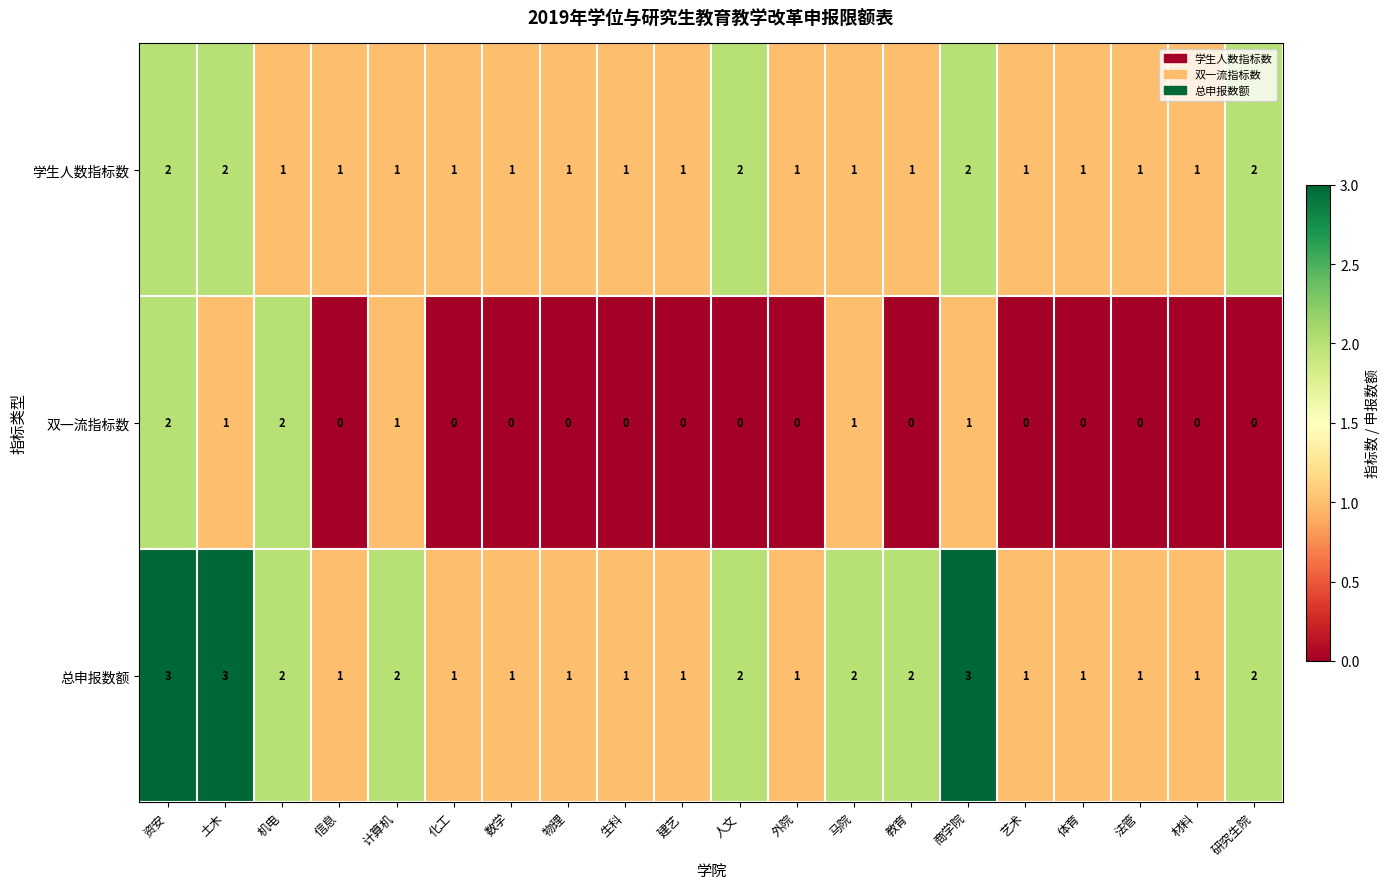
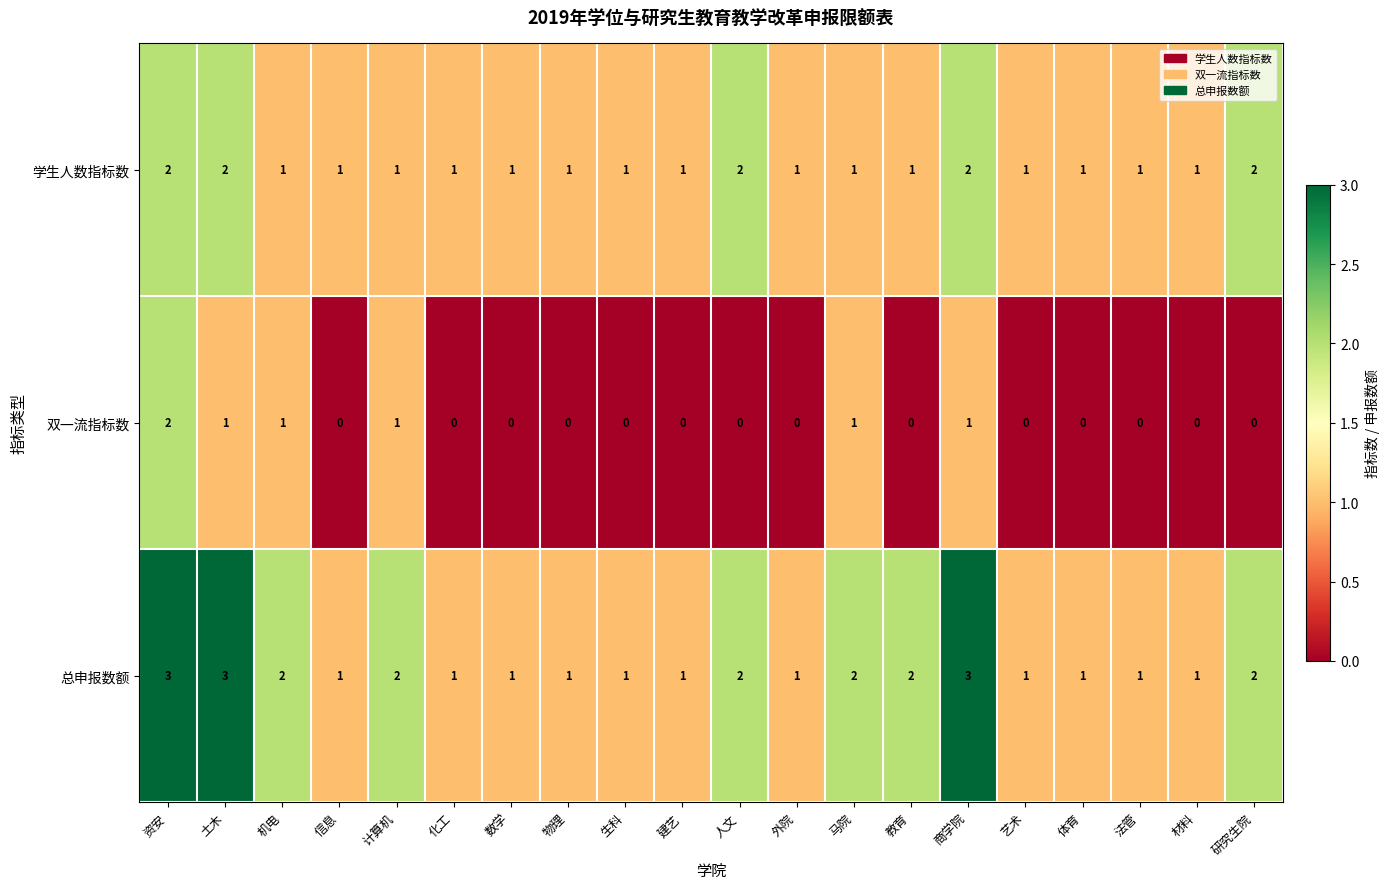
  {
    "学生人数指标数": {
      "资安": 2,
      "土木": 2,
      "机电": 1,
      "信息": 1,
      "计算机": 1,
      "化工": 1,
      "数学": 1,
      "物理": 1,
      "生科": 1,
      "建艺": 1,
      "人文": 2,
      "外院": 1,
      "马院": 1,
      "教育": 1,
      "商学院": 2,
      "艺术": 1,
      "体育": 1,
      "法管": 1,
      "材料": 1,
      "研究生院": 2
    },
    "双一流指标数": {
      "资安": 2,
      "土木": 1,
-     "机电": 2,
+     "机电": 1,
      "信息": 0,
      "计算机": 1,
      "化工": 0,
      "数学": 0,
      "物理": 0,
      "生科": 0,
      "建艺": 0,
      "人文": 0,
      "外院": 0,
      "马院": 1,
      "教育": 0,
      "商学院": 1,
      "艺术": 0,
      "体育": 0,
      "法管": 0,
      "材料": 0,
      "研究生院": 0
    },
    "总申报数额": {
      "资安": 3,
      "土木": 3,
      "机电": 2,
      "信息": 1,
      "计算机": 2,
      "化工": 1,
      "数学": 1,
      "物理": 1,
      "生科": 1,
      "建艺": 1,
      "人文": 2,
      "外院": 1,
      "马院": 2,
      "教育": 2,
      "商学院": 3,
      "艺术": 1,
      "体育": 1,
      "法管": 1,
      "材料": 1,
      "研究生院": 2
    }
  }
